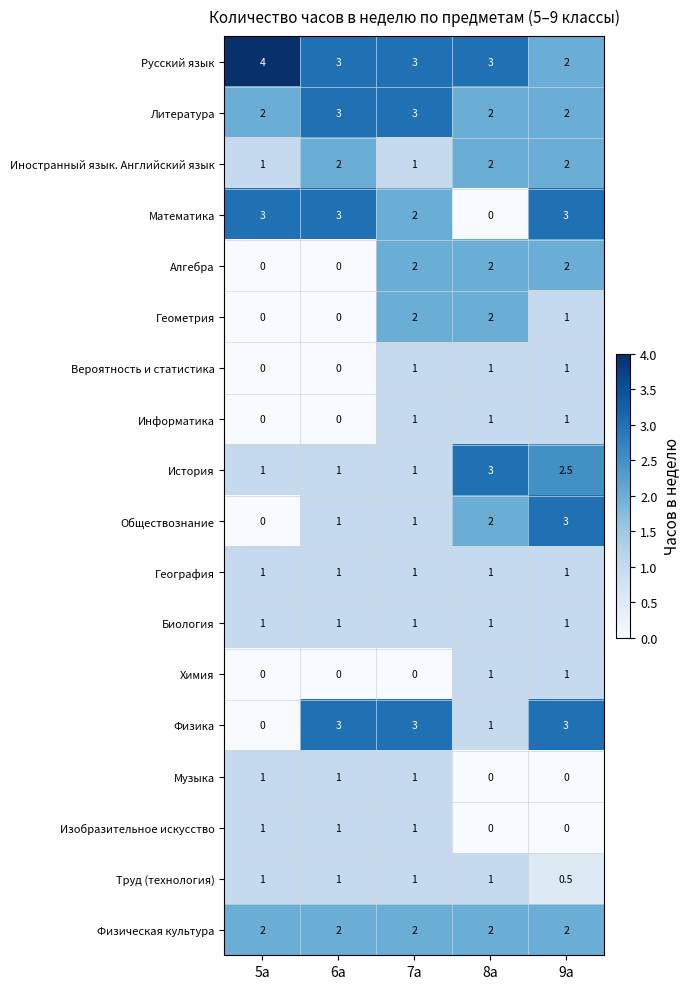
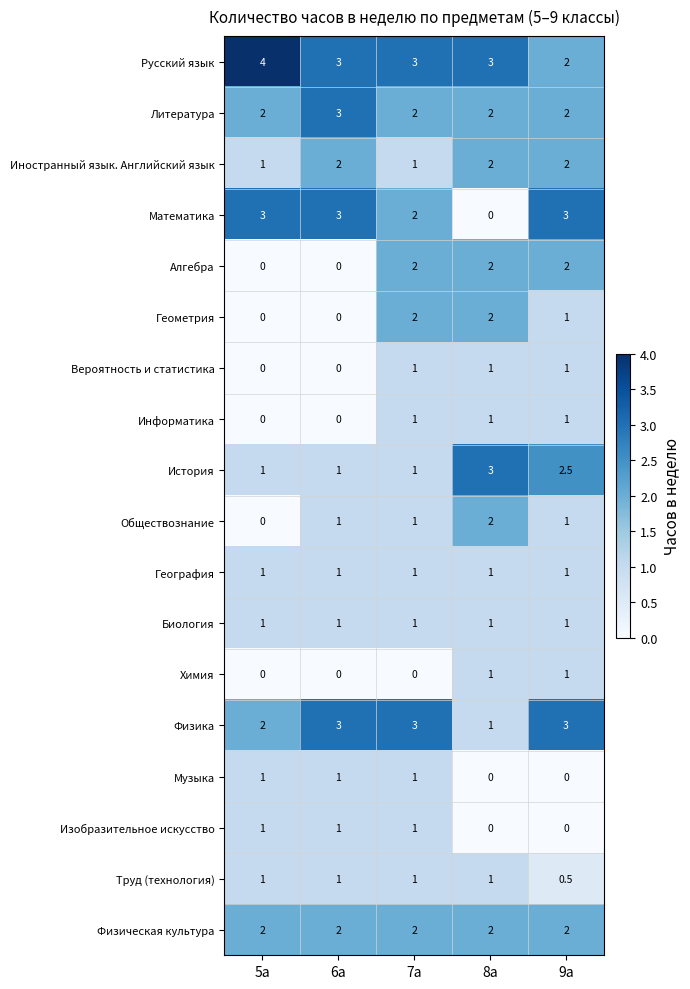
  {
    "Русский язык": {
      "5а": 4,
      "6а": 3,
      "7а": 3,
      "8а": 3,
      "9а": 2
    },
    "Литература": {
      "5а": 2,
      "6а": 3,
-     "7а": 3,
+     "7а": 2,
      "8а": 2,
      "9а": 2
    },
    "Иностранный язык. Английский язык": {
      "5а": 1,
      "6а": 2,
      "7а": 1,
      "8а": 2,
      "9а": 2
    },
    "Математика": {
      "5а": 3,
      "6а": 3,
      "7а": 2,
      "8а": 0,
      "9а": 3
    },
    "Алгебра": {
      "5а": 0,
      "6а": 0,
      "7а": 2,
      "8а": 2,
      "9а": 2
    },
    "Геометрия": {
      "5а": 0,
      "6а": 0,
      "7а": 2,
      "8а": 2,
      "9а": 1
    },
    "Вероятность и статистика": {
      "5а": 0,
      "6а": 0,
      "7а": 1,
      "8а": 1,
      "9а": 1
    },
    "Информатика": {
      "5а": 0,
      "6а": 0,
      "7а": 1,
      "8а": 1,
      "9а": 1
    },
    "История": {
      "5а": 1,
      "6а": 1,
      "7а": 1,
      "8а": 3,
      "9а": 2.5
    },
    "Обществознание": {
      "5а": 0,
      "6а": 1,
      "7а": 1,
      "8а": 2,
-     "9а": 3
+     "9а": 1
    },
    "География": {
      "5а": 1,
      "6а": 1,
      "7а": 1,
      "8а": 1,
      "9а": 1
    },
    "Биология": {
      "5а": 1,
      "6а": 1,
      "7а": 1,
      "8а": 1,
      "9а": 1
    },
    "Химия": {
      "5а": 0,
      "6а": 0,
      "7а": 0,
      "8а": 1,
      "9а": 1
    },
    "Физика": {
-     "5а": 0,
+     "5а": 2,
      "6а": 3,
      "7а": 3,
      "8а": 1,
      "9а": 3
    },
    "Музыка": {
      "5а": 1,
      "6а": 1,
      "7а": 1,
      "8а": 0,
      "9а": 0
    },
    "Изобразительное искусство": {
      "5а": 1,
      "6а": 1,
      "7а": 1,
      "8а": 0,
      "9а": 0
    },
    "Труд (технология)": {
      "5а": 1,
      "6а": 1,
      "7а": 1,
      "8а": 1,
      "9а": 0.5
    },
    "Физическая культура": {
      "5а": 2,
      "6а": 2,
      "7а": 2,
      "8а": 2,
      "9а": 2
    }
  }
